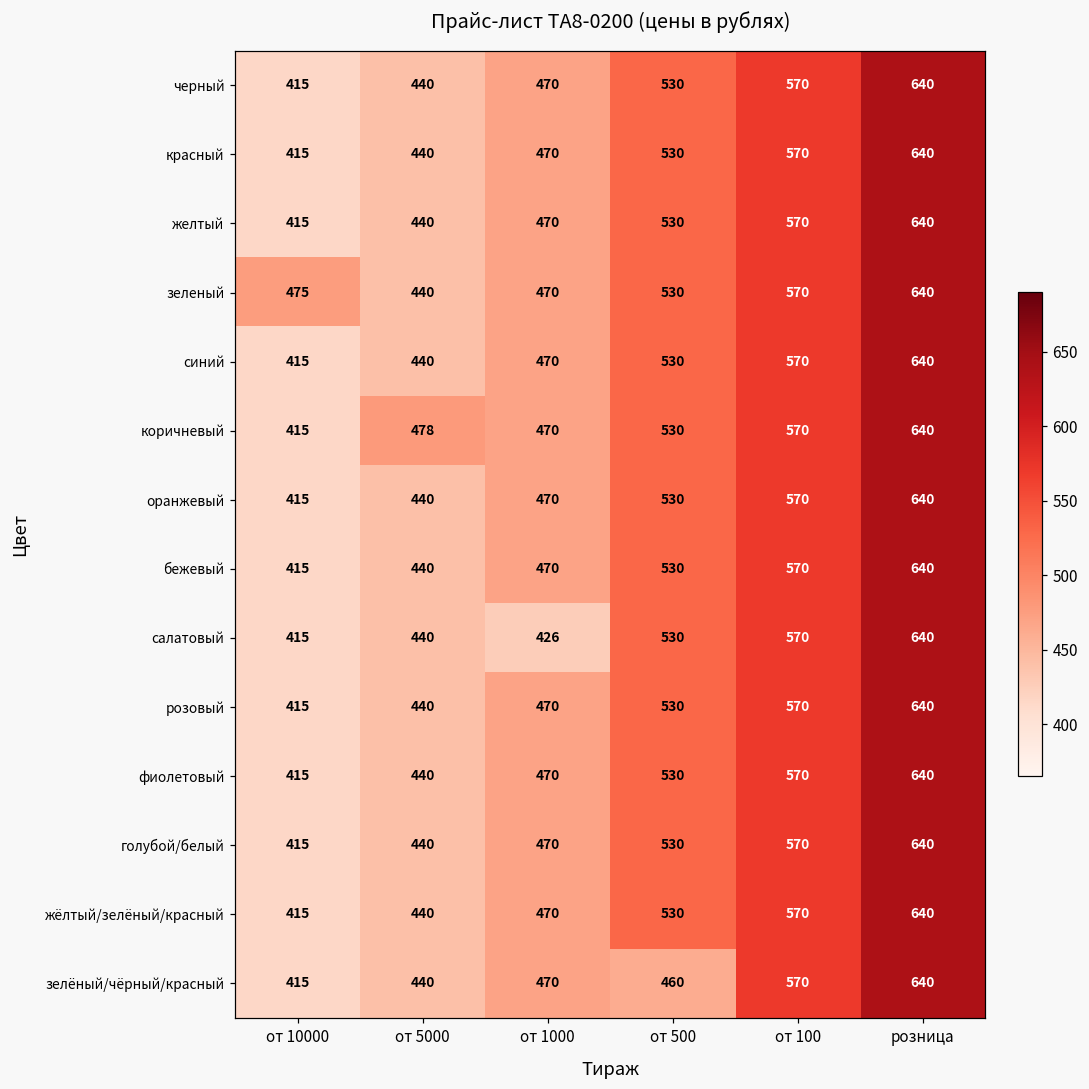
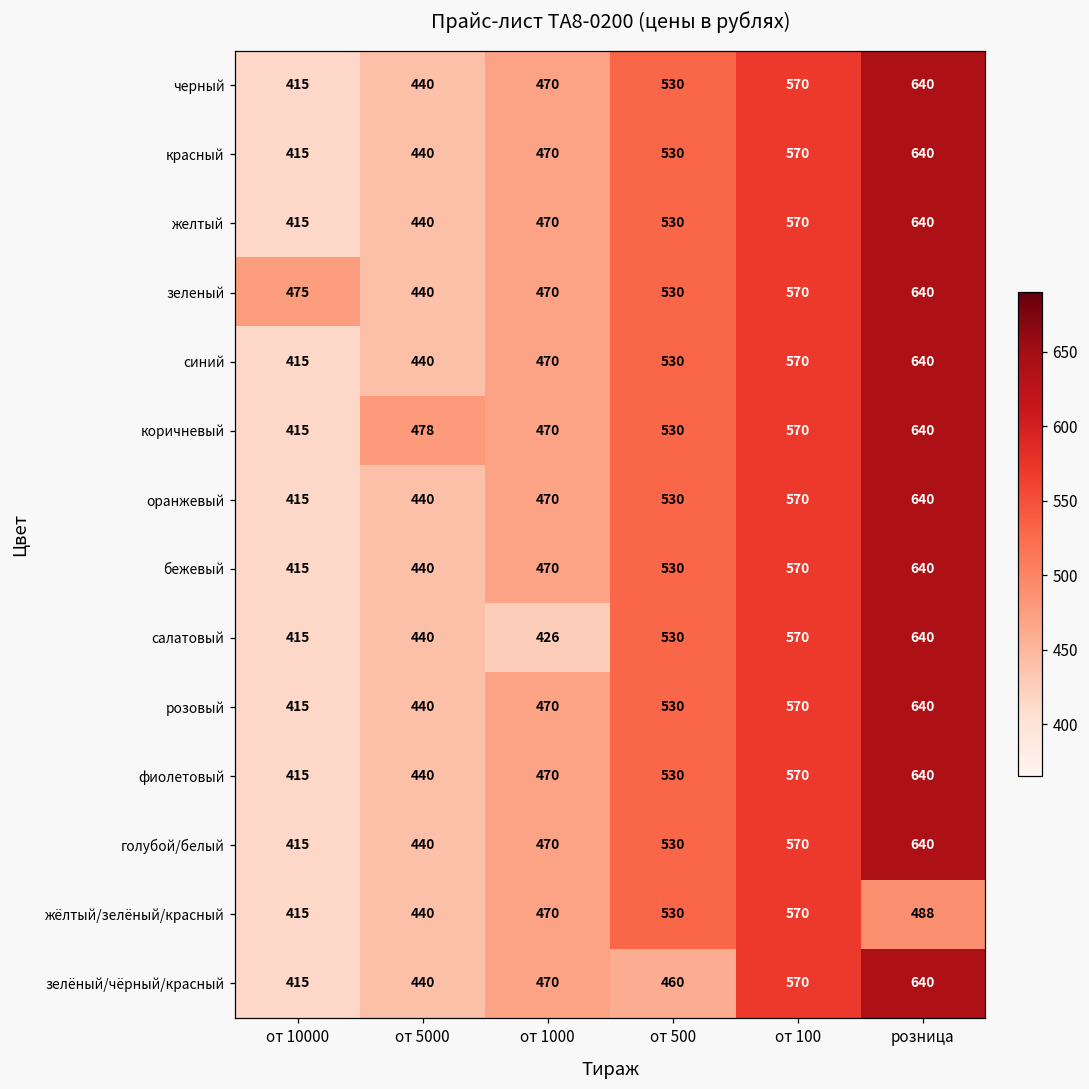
  {
    "черный": {
      "от 10000": 415,
      "от 5000": 440,
      "от 1000": 470,
      "от 500": 530,
      "от 100": 570,
      "розница": 640
    },
    "красный": {
      "от 10000": 415,
      "от 5000": 440,
      "от 1000": 470,
      "от 500": 530,
      "от 100": 570,
      "розница": 640
    },
    "желтый": {
      "от 10000": 415,
      "от 5000": 440,
      "от 1000": 470,
      "от 500": 530,
      "от 100": 570,
      "розница": 640
    },
    "зеленый": {
      "от 10000": 475,
      "от 5000": 440,
      "от 1000": 470,
      "от 500": 530,
      "от 100": 570,
      "розница": 640
    },
    "синий": {
      "от 10000": 415,
      "от 5000": 440,
      "от 1000": 470,
      "от 500": 530,
      "от 100": 570,
      "розница": 640
    },
    "коричневый": {
      "от 10000": 415,
      "от 5000": 478,
      "от 1000": 470,
      "от 500": 530,
      "от 100": 570,
      "розница": 640
    },
    "оранжевый": {
      "от 10000": 415,
      "от 5000": 440,
      "от 1000": 470,
      "от 500": 530,
      "от 100": 570,
      "розница": 640
    },
    "бежевый": {
      "от 10000": 415,
      "от 5000": 440,
      "от 1000": 470,
      "от 500": 530,
      "от 100": 570,
      "розница": 640
    },
    "салатовый": {
      "от 10000": 415,
      "от 5000": 440,
      "от 1000": 426,
      "от 500": 530,
      "от 100": 570,
      "розница": 640
    },
    "розовый": {
      "от 10000": 415,
      "от 5000": 440,
      "от 1000": 470,
      "от 500": 530,
      "от 100": 570,
      "розница": 640
    },
    "фиолетовый": {
      "от 10000": 415,
      "от 5000": 440,
      "от 1000": 470,
      "от 500": 530,
      "от 100": 570,
      "розница": 640
    },
    "голубой/белый": {
      "от 10000": 415,
      "от 5000": 440,
      "от 1000": 470,
      "от 500": 530,
      "от 100": 570,
      "розница": 640
    },
    "жёлтый/зелёный/красный": {
      "от 10000": 415,
      "от 5000": 440,
      "от 1000": 470,
      "от 500": 530,
      "от 100": 570,
-     "розница": 640
+     "розница": 488
    },
    "зелёный/чёрный/красный": {
      "от 10000": 415,
      "от 5000": 440,
      "от 1000": 470,
      "от 500": 460,
      "от 100": 570,
      "розница": 640
    }
  }
